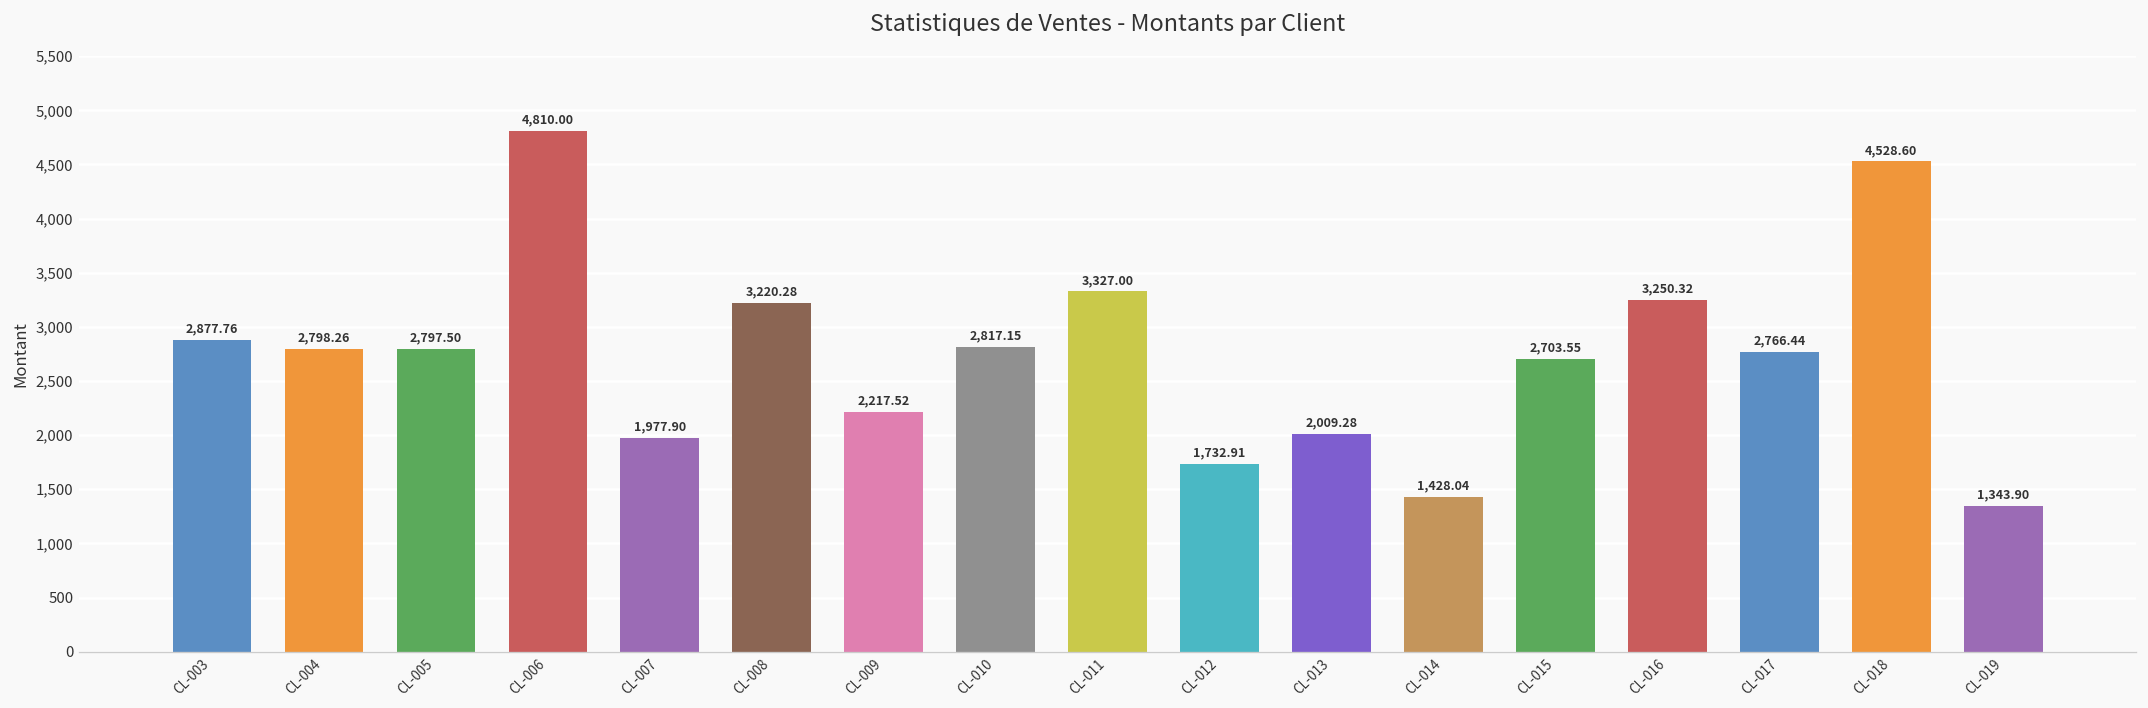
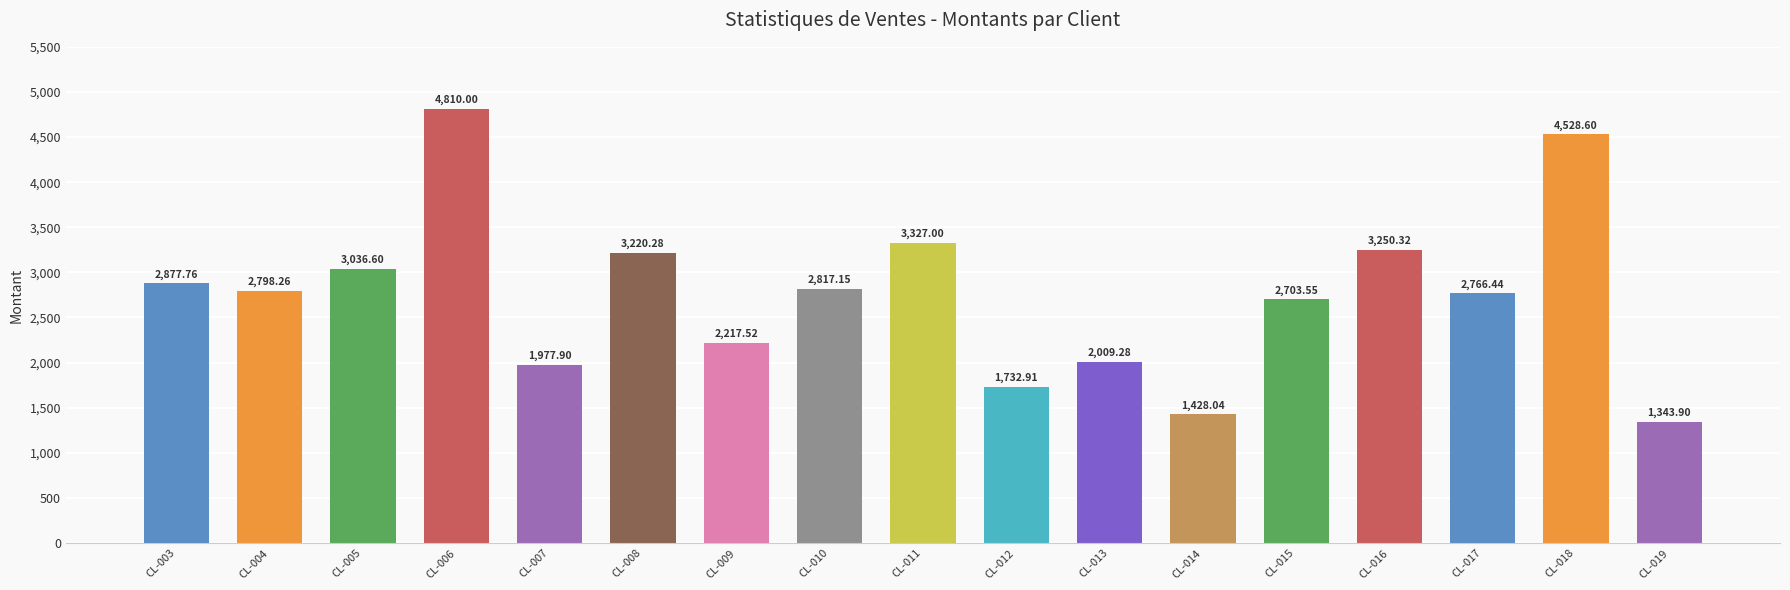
  {
    "CL-003": "2,877.76",
    "CL-004": "2,798.26",
-   "CL-005": "2,797.50",
+   "CL-005": "3,036.60",
    "CL-006": "4,810.00",
    "CL-007": "1,977.90",
    "CL-008": "3,220.28",
    "CL-009": "2,217.52",
    "CL-010": "2,817.15",
    "CL-011": "3,327.00",
    "CL-012": "1,732.91",
    "CL-013": "2,009.28",
    "CL-014": "1,428.04",
    "CL-015": "2,703.55",
    "CL-016": "3,250.32",
    "CL-017": "2,766.44",
    "CL-018": "4,528.60",
    "CL-019": "1,343.90"
  }
